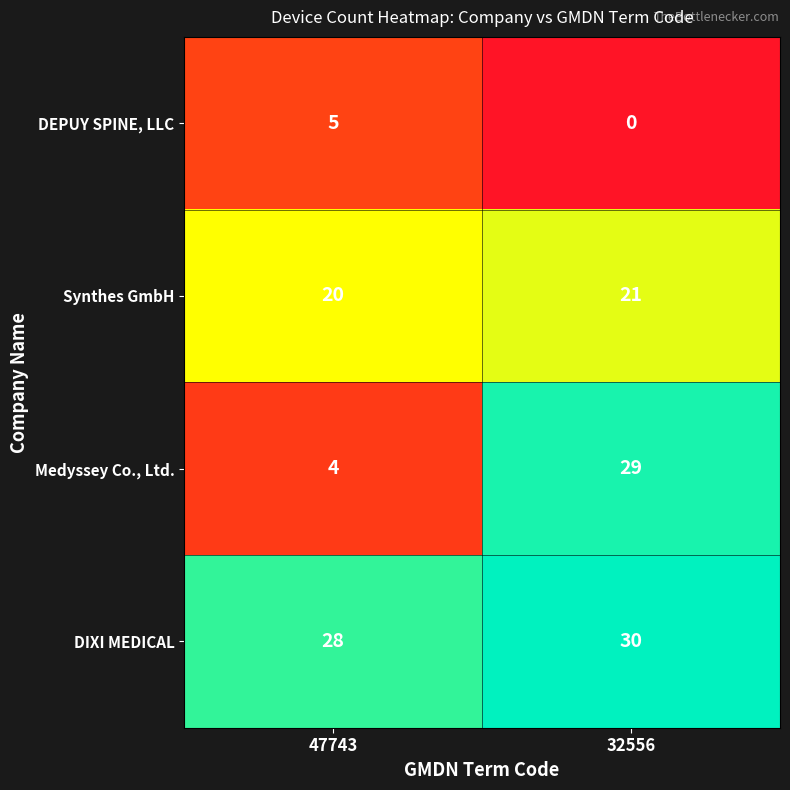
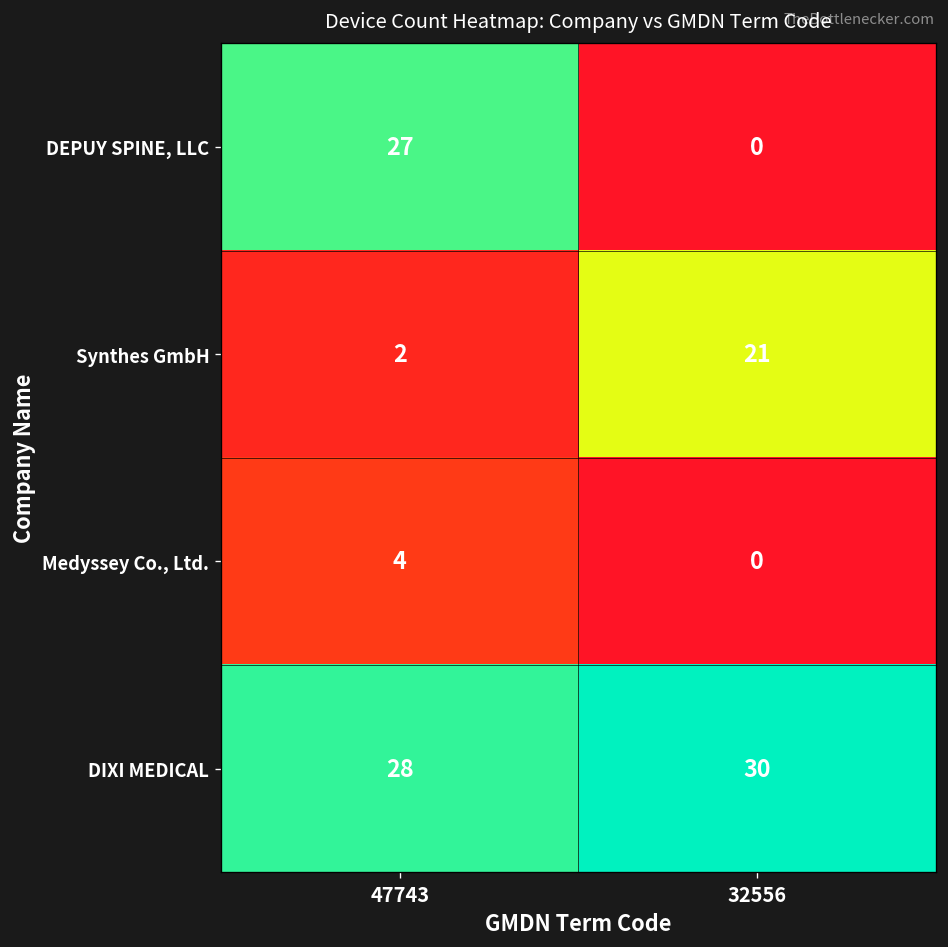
  {
    "DEPUY SPINE, LLC": {
-     "47743": 5,
+     "47743": 27,
      "32556": 0
    },
    "Synthes GmbH": {
-     "47743": 20,
+     "47743": 2,
      "32556": 21
    },
    "Medyssey Co., Ltd.": {
      "47743": 4,
-     "32556": 29
+     "32556": 0
    },
    "DIXI MEDICAL": {
      "47743": 28,
      "32556": 30
    }
  }
